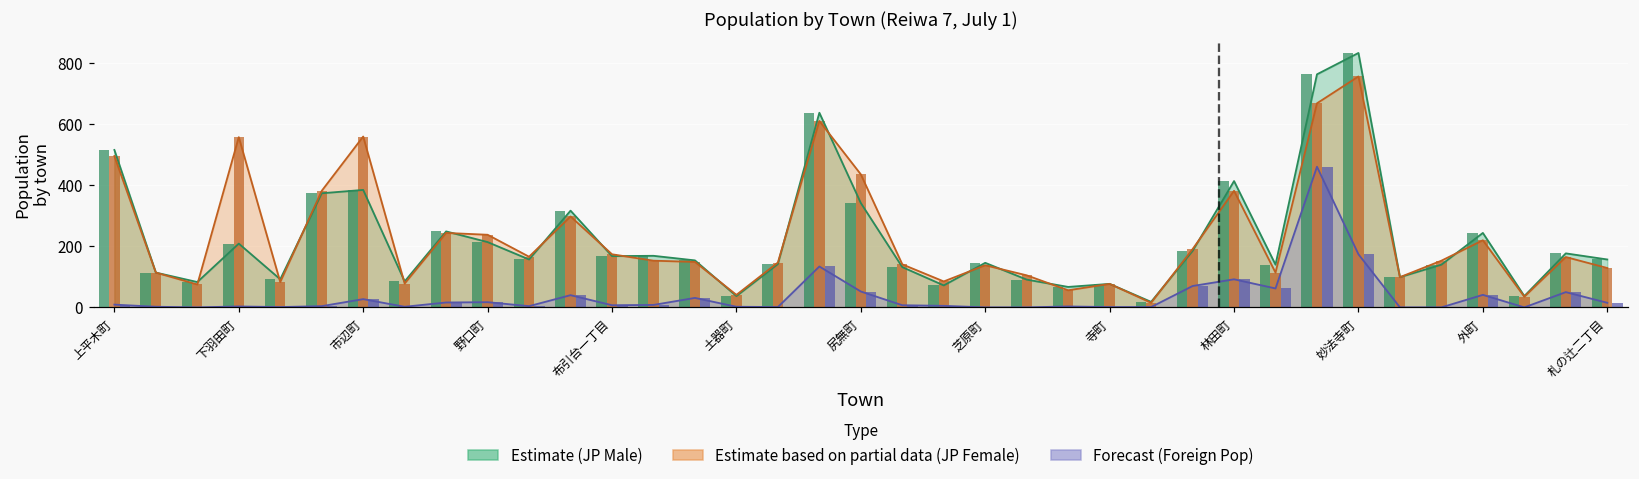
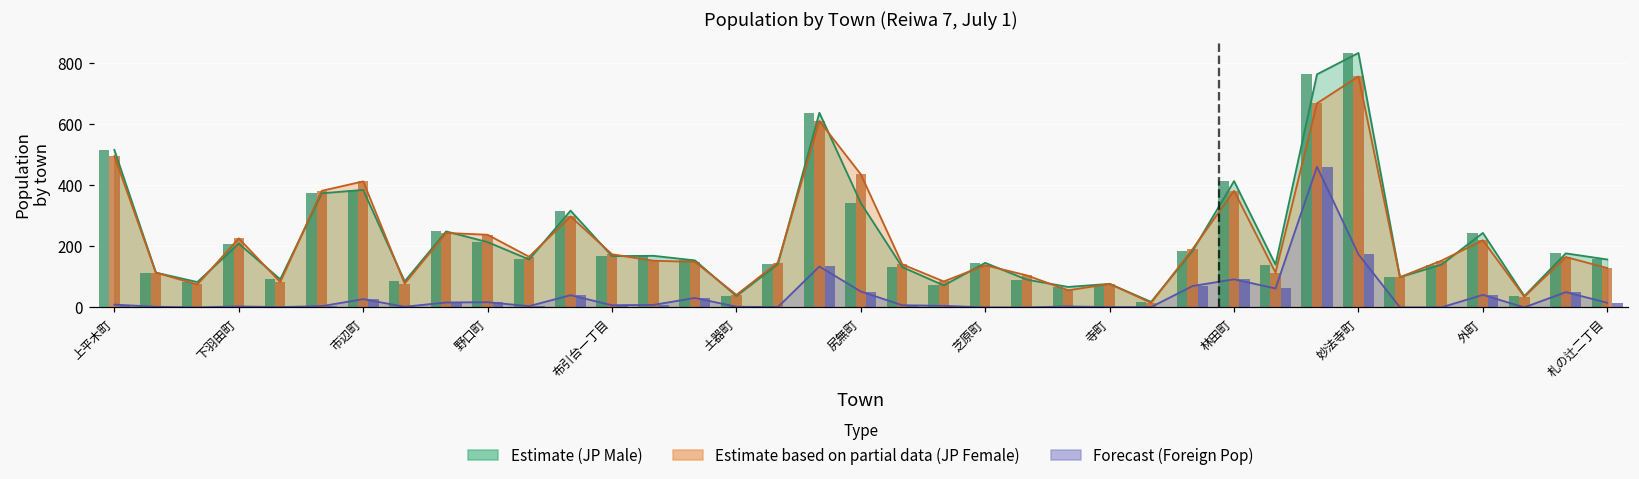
  {
    "Estimate based on partial data (JP Female)": {
      "上平木町": 500,
-     "下羽田町": 560,
-     "市辺町": 560,
+     "下羽田町": 230,
+     "市辺町": 410,
      "野口町": 240,
      "布引台一丁目": 170,
      "土器町": 40,
      "尻無町": 440,
      "芝原町": 140,
      "寺町": 80,
      "林田町": 380,
      "妙法寺町": 760,
      "外町": 220,
      "札の辻二丁目": 130
    },
    "Forecast (Foreign Pop)": {
      "上平木町": 10,
      "下羽田町": 0,
      "市辺町": 30,
      "野口町": 20,
      "布引台一丁目": 10,
      "土器町": 0,
      "尻無町": 50,
      "芝原町": 0,
      "寺町": 0,
      "林田町": 90,
      "妙法寺町": 170,
      "外町": 40,
      "札の辻二丁目": 20
    }
  }
